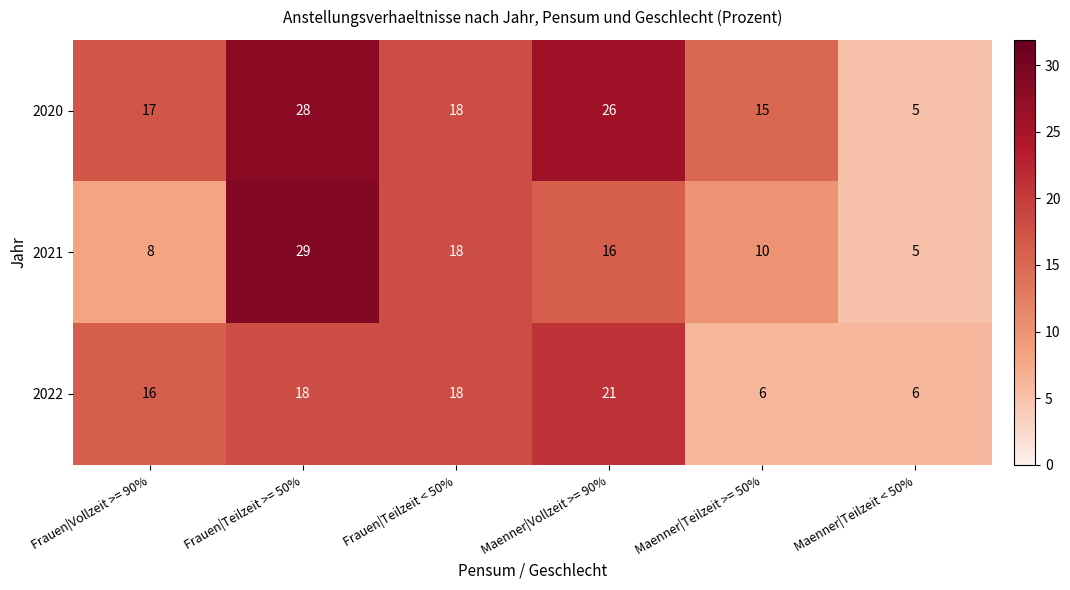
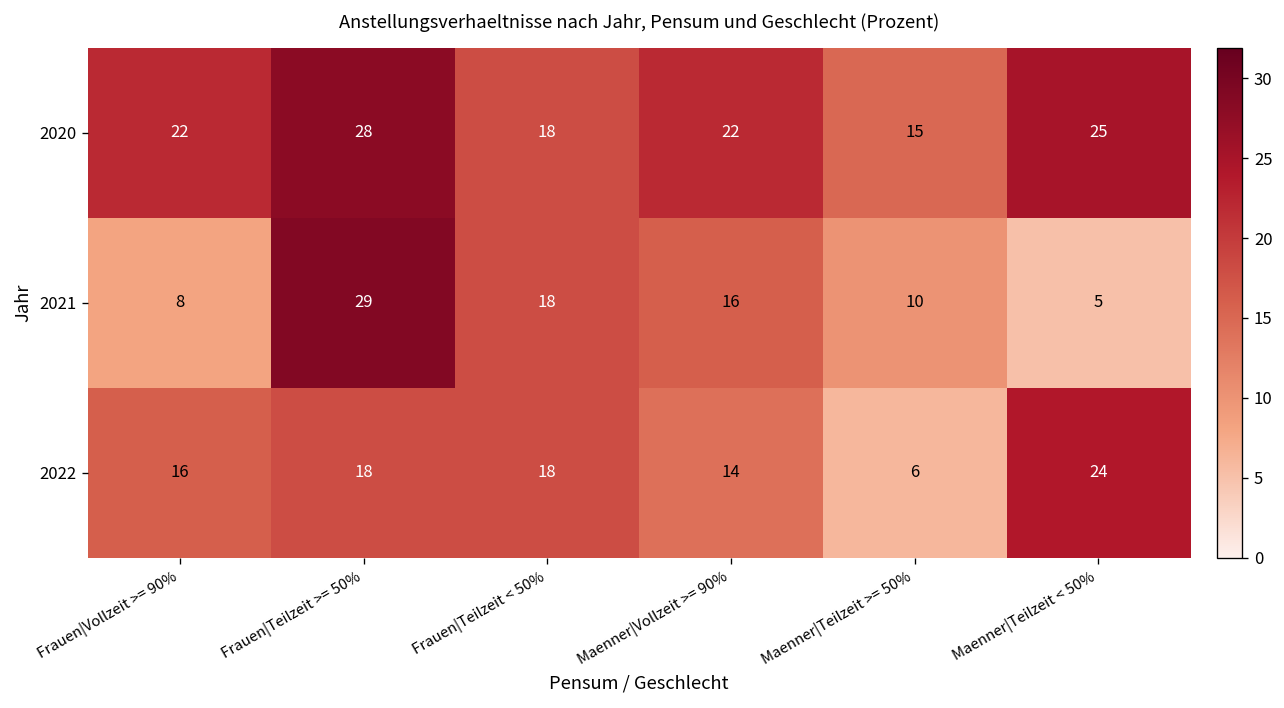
  {
    "2020": {
-     "Frauen|Vollzeit >= 90%": 17,
+     "Frauen|Vollzeit >= 90%": 22,
      "Frauen|Teilzeit >= 50%": 28,
      "Frauen|Teilzeit < 50%": 18,
-     "Maenner|Vollzeit >= 90%": 26,
+     "Maenner|Vollzeit >= 90%": 22,
      "Maenner|Teilzeit >= 50%": 15,
-     "Maenner|Teilzeit < 50%": 5
+     "Maenner|Teilzeit < 50%": 25
    },
    "2021": {
      "Frauen|Vollzeit >= 90%": 8,
      "Frauen|Teilzeit >= 50%": 29,
      "Frauen|Teilzeit < 50%": 18,
      "Maenner|Vollzeit >= 90%": 16,
      "Maenner|Teilzeit >= 50%": 10,
      "Maenner|Teilzeit < 50%": 5
    },
    "2022": {
      "Frauen|Vollzeit >= 90%": 16,
      "Frauen|Teilzeit >= 50%": 18,
      "Frauen|Teilzeit < 50%": 18,
-     "Maenner|Vollzeit >= 90%": 21,
+     "Maenner|Vollzeit >= 90%": 14,
      "Maenner|Teilzeit >= 50%": 6,
-     "Maenner|Teilzeit < 50%": 6
+     "Maenner|Teilzeit < 50%": 24
    }
  }
